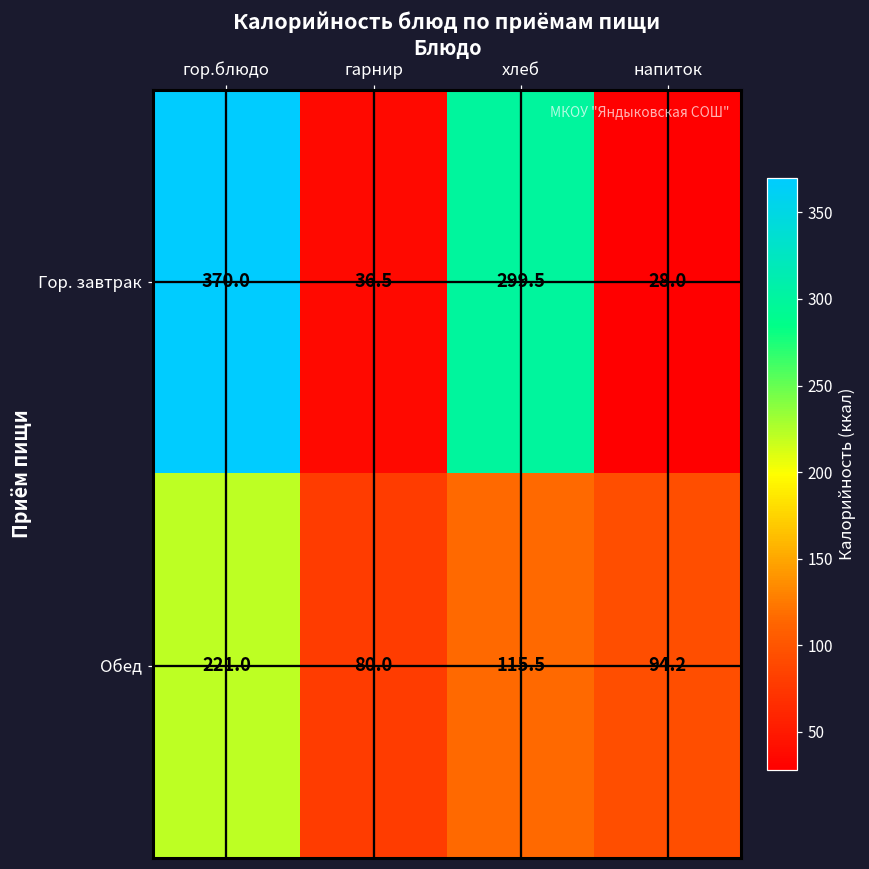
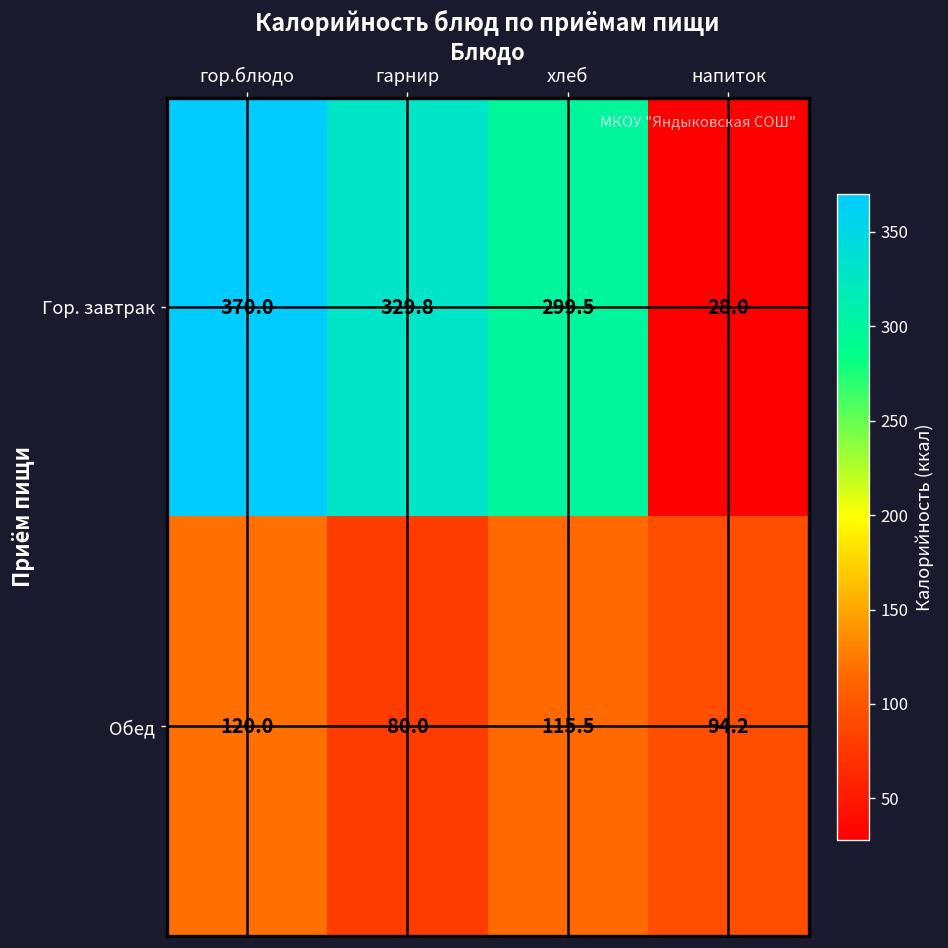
  {
    "Гор. завтрак": {
      "гор.блюдо": 370.0,
-     "гарнир": 36.5,
+     "гарнир": 329.8,
      "хлеб": 299.5
    },
    "Обед": {
-     "гор.блюдо": 221.0,
+     "гор.блюдо": 120.0,
      "гарнир": 80.0,
      "хлеб": 115.5,
      "напиток": 94.2
    }
  }
